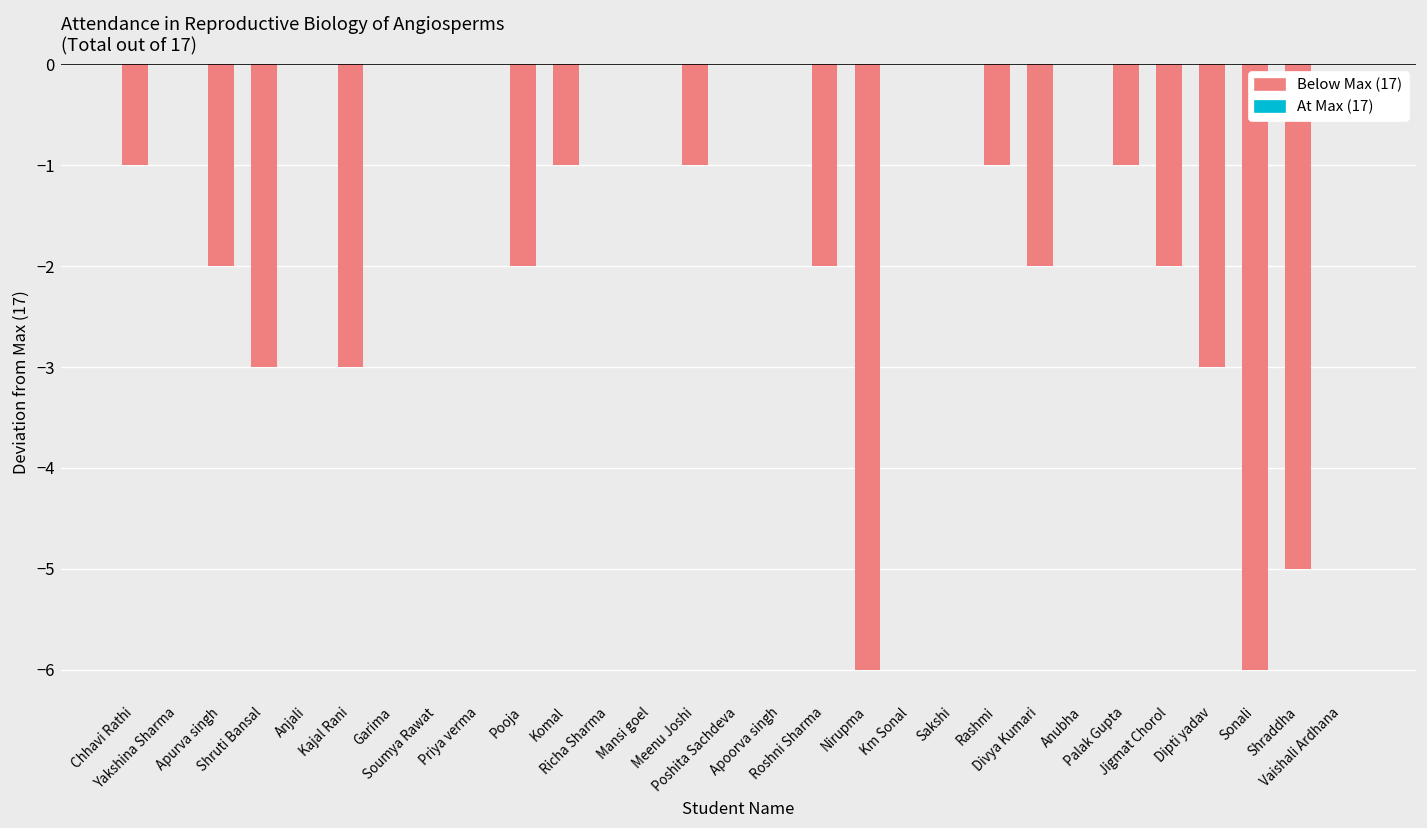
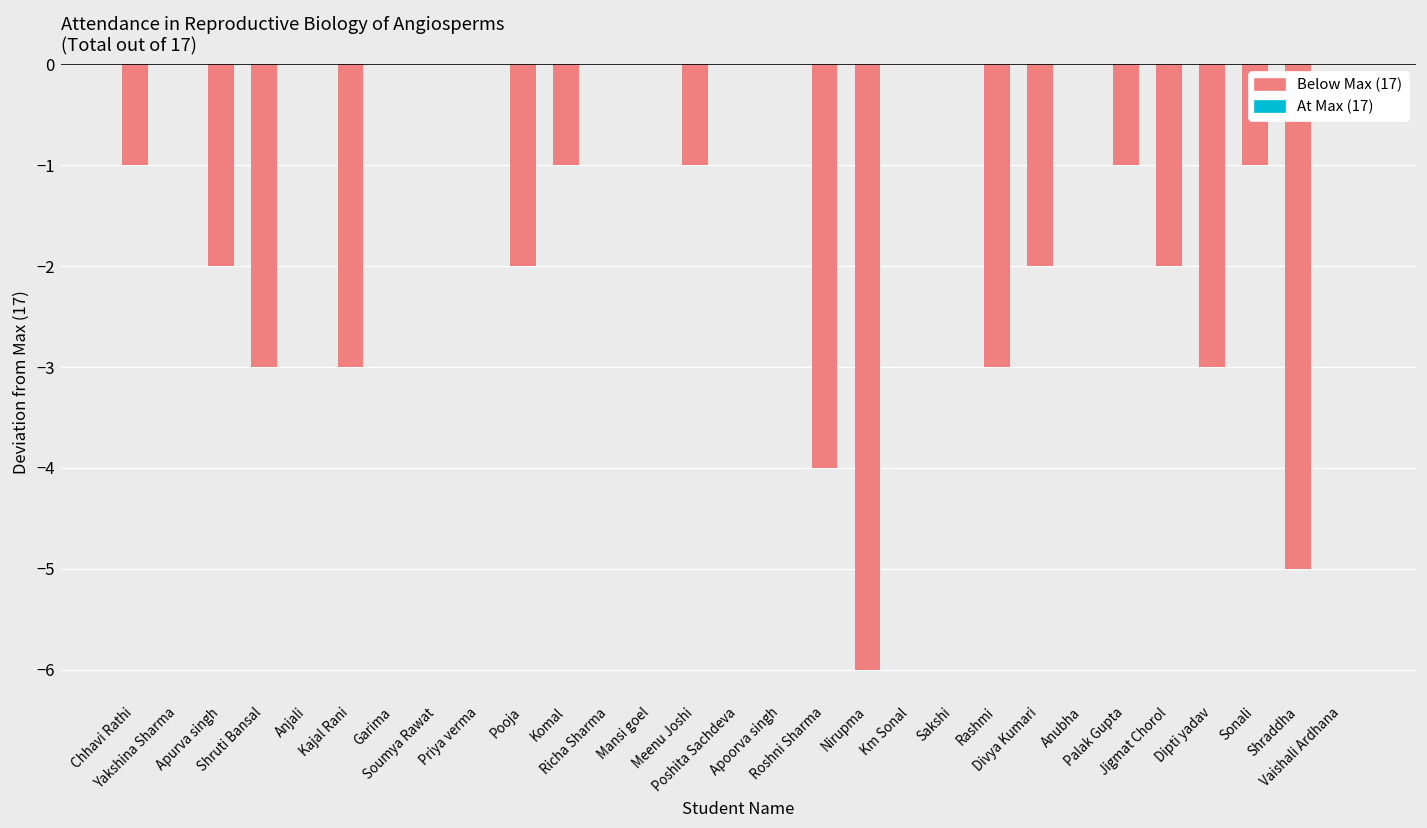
  {
    "Below Max (17)": {
      "Chhavi Rathi": -1.0,
      "Yakshina Sharma": 0.0,
      "Apurva singh": -2.0,
      "Shruti Bansal": -3.0,
      "Anjali": 0.0,
      "Kajal Rani": -3.0,
      "Garima": 0.0,
      "Soumya Rawat": 0.0,
      "Priya verma": 0.0,
      "Pooja": -2.0,
      "Komal": -1.0,
      "Richa Sharma": 0.0,
      "Mansi goel": 0.0,
      "Meenu Joshi": -1.0,
      "Poshita Sachdeva": 0.0,
      "Apoorva singh": 0.0,
-     "Roshni Sharma": -2.0,
+     "Roshni Sharma": -4.0,
      "Nirupma": -6.0,
      "Km Sonal": 0.0,
      "Sakshi": 0.0,
-     "Rashmi": -1.0,
+     "Rashmi": -3.0,
      "Divya Kumari": -2.0,
      "Anubha": 0.0,
      "Palak Gupta": -1.0,
      "Jigmat Chorol": -2.0,
      "Dipti yadav": -3.0,
-     "Sonali": -6.0,
+     "Sonali": -1.0,
      "Shraddha": -5.0,
      "Vaishali Ardhana": 0.0
    },
    "At Max (17)": {
      "Chhavi Rathi": 0.0,
      "Yakshina Sharma": 0.0,
      "Apurva singh": 0.0,
      "Shruti Bansal": 0.0,
      "Anjali": 0.0,
      "Kajal Rani": 0.0,
      "Garima": 0.0,
      "Soumya Rawat": 0.0,
      "Priya verma": 0.0,
      "Pooja": 0.0,
      "Komal": 0.0,
      "Richa Sharma": 0.0,
      "Mansi goel": 0.0,
      "Meenu Joshi": 0.0,
      "Poshita Sachdeva": 0.0,
      "Apoorva singh": 0.0,
      "Roshni Sharma": 0.0,
      "Nirupma": 0.0,
      "Km Sonal": 0.0,
      "Sakshi": 0.0,
      "Rashmi": 0.0,
      "Divya Kumari": 0.0,
      "Anubha": 0.0,
      "Palak Gupta": 0.0,
      "Jigmat Chorol": 0.0,
      "Dipti yadav": 0.0,
      "Sonali": 0.0,
      "Shraddha": 0.0,
      "Vaishali Ardhana": 0.0
    }
  }
